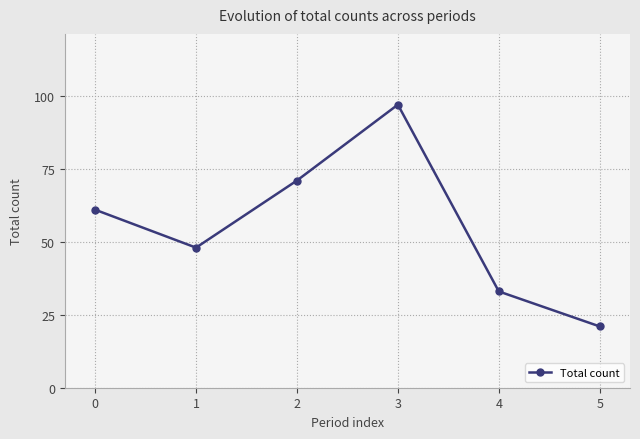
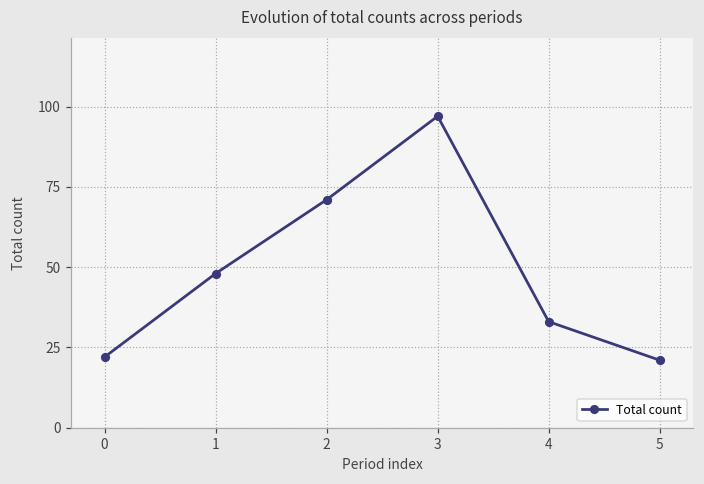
  {
-   "0": 61,
+   "0": 22,
    "1": 48,
    "2": 71,
    "3": 97,
    "4": 33,
    "5": 21
  }
